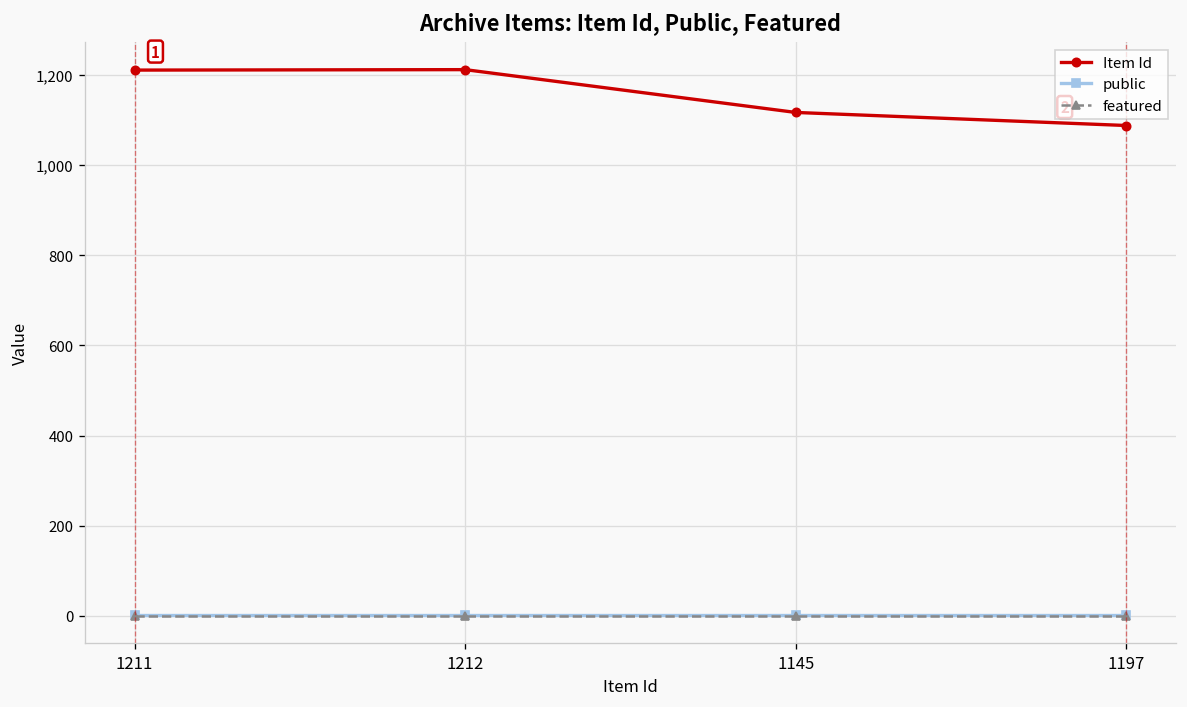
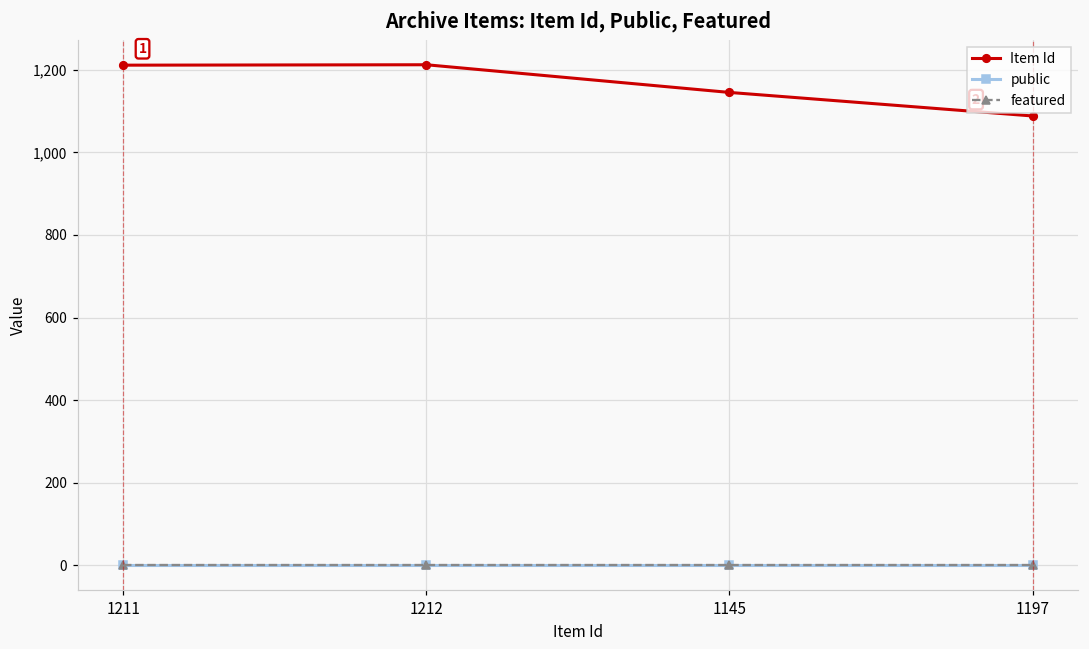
  {
    "Item Id": {
      "1212": "1,210",
-     "1145": "1,120",
+     "1145": "1,150",
      "1197": "1,090"
    },
    "featured": {
      "1211": "0",
      "1212": "0",
      "1145": "0",
      "1197": "0"
    }
  }
